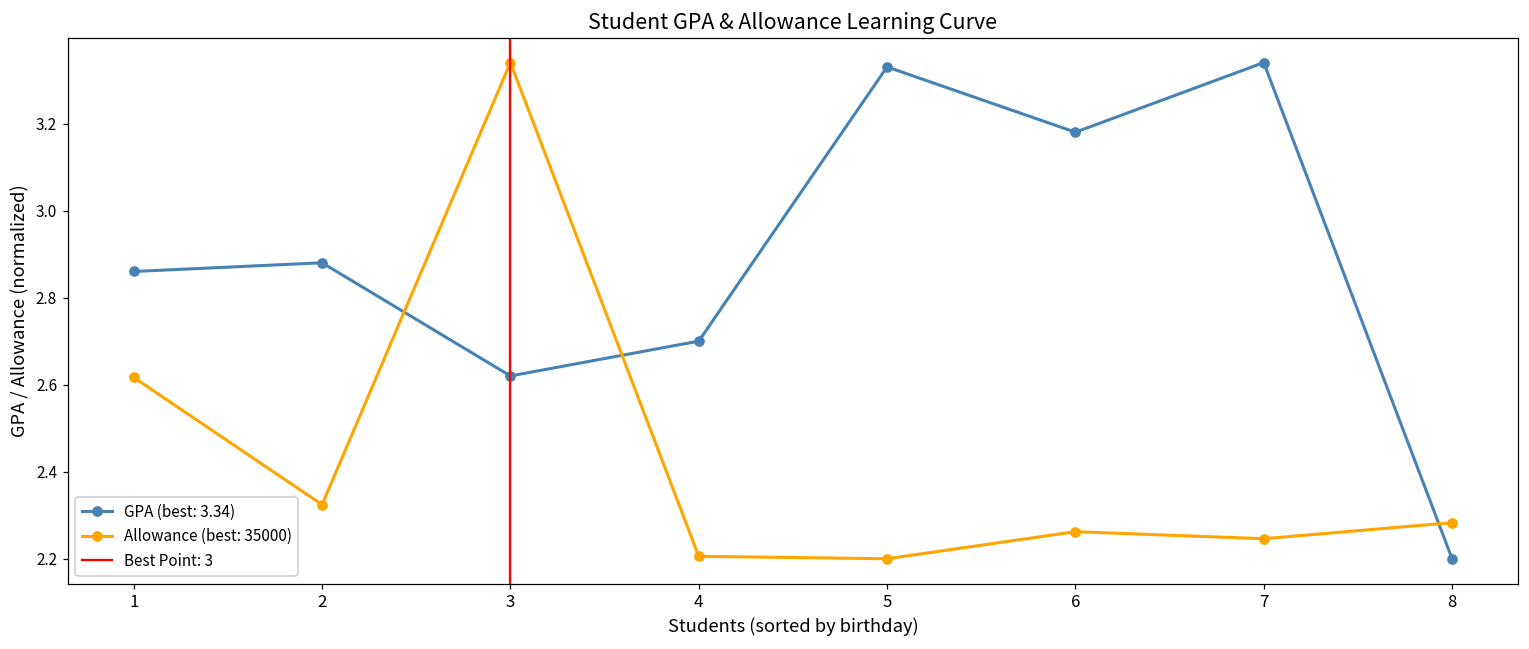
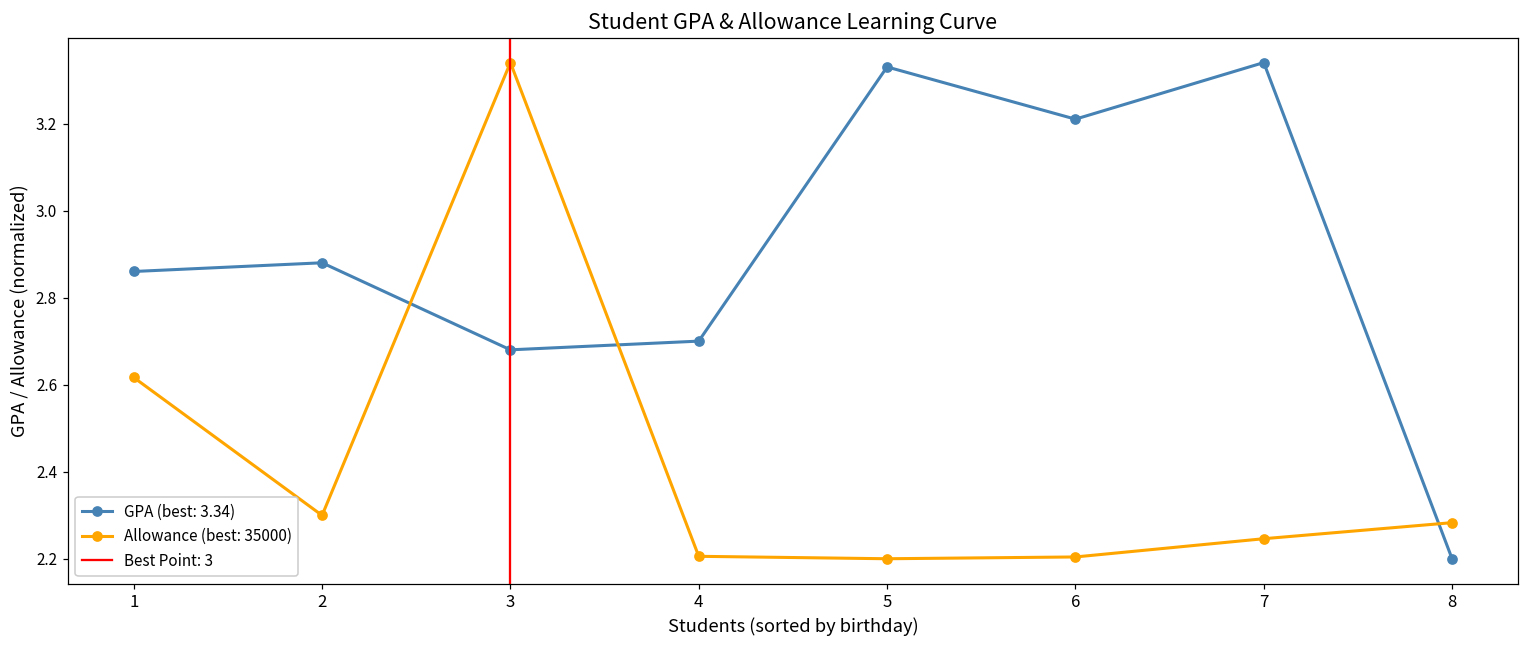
  {
    "GPA (best: 3.34)": {
      "1": 2.86,
      "2": 2.88,
-     "3": 2.62,
+     "3": 2.68,
      "4": 2.70,
      "5": 3.33,
-     "6": 3.18,
+     "6": 3.21,
      "7": 3.34,
      "8": 2.20
    },
    "Allowance (best: 35000)": {
      "1": 2.62,
-     "2": 2.32,
+     "2": 2.30,
      "3": 3.34,
      "4": 2.21,
      "5": 2.20,
-     "6": 2.26,
+     "6": 2.20,
      "7": 2.25,
      "8": 2.28
    }
  }
